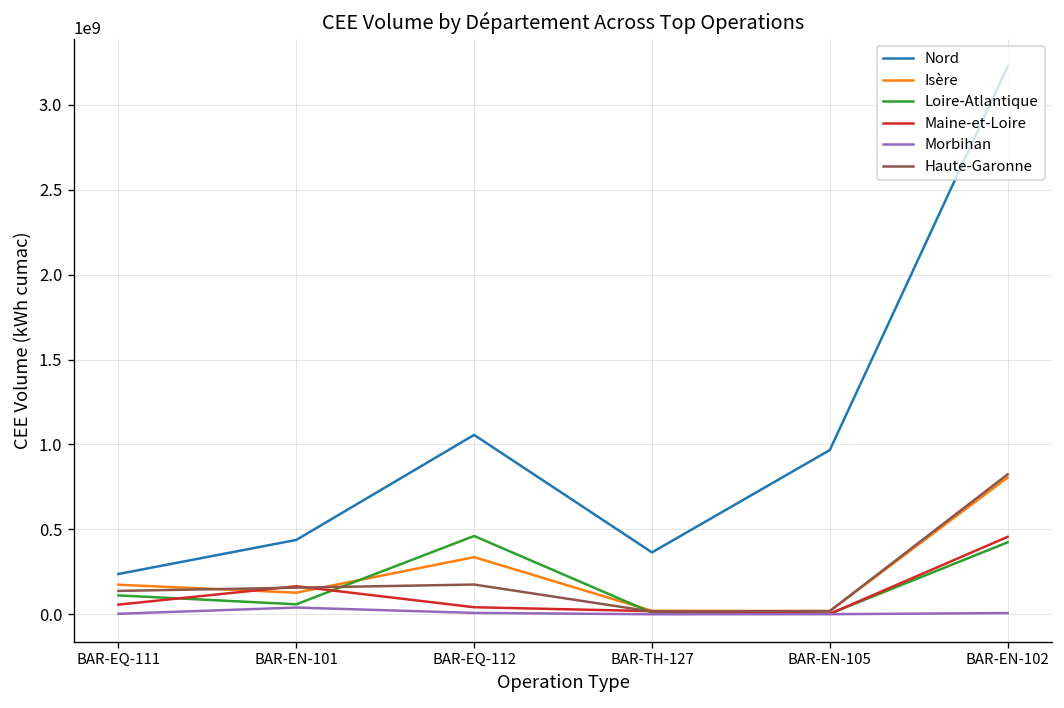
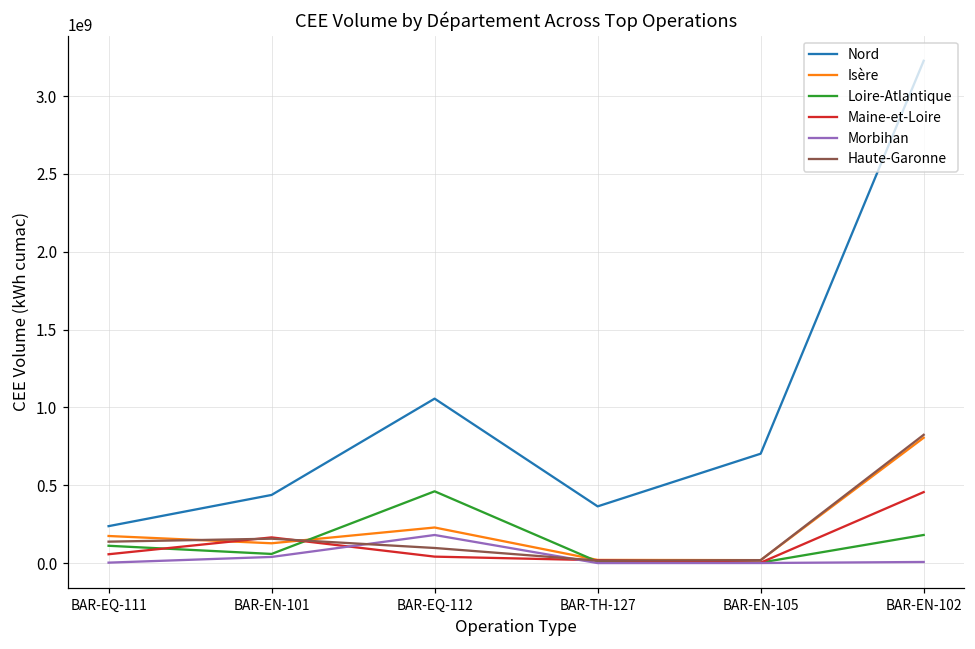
  {
    "Nord": {
      "BAR-EQ-111": 240000000,
      "BAR-EN-101": 440000000,
      "BAR-EQ-112": 1060000000,
      "BAR-TH-127": 360000000,
-     "BAR-EN-105": 970000000
+     "BAR-EN-105": 700000000
    },
    "Isère": {
      "BAR-EQ-111": 170000000,
      "BAR-EN-101": 130000000,
-     "BAR-EQ-112": 340000000,
+     "BAR-EQ-112": 230000000,
      "BAR-EN-102": 810000000
    },
    "Loire-Atlantique": {
      "BAR-EQ-111": 110000000,
      "BAR-EN-101": 60000000,
      "BAR-EQ-112": 460000000,
-     "BAR-EN-102": 420000000
+     "BAR-EN-102": 180000000
    },
    "Maine-et-Loire": {
      "BAR-EQ-111": 60000000,
      "BAR-EQ-112": 40000000,
      "BAR-EN-102": 460000000
    },
    "Morbihan": {
      "BAR-EQ-111": 0,
      "BAR-EN-101": 40000000,
-     "BAR-EQ-112": 10000000,
+     "BAR-EQ-112": 180000000,
      "BAR-EN-102": 10000000
    },
    "Haute-Garonne": {
      "BAR-EQ-111": 140000000,
-     "BAR-EQ-112": 180000000,
+     "BAR-EQ-112": 100000000,
      "BAR-EN-102": 820000000
    }
  }
